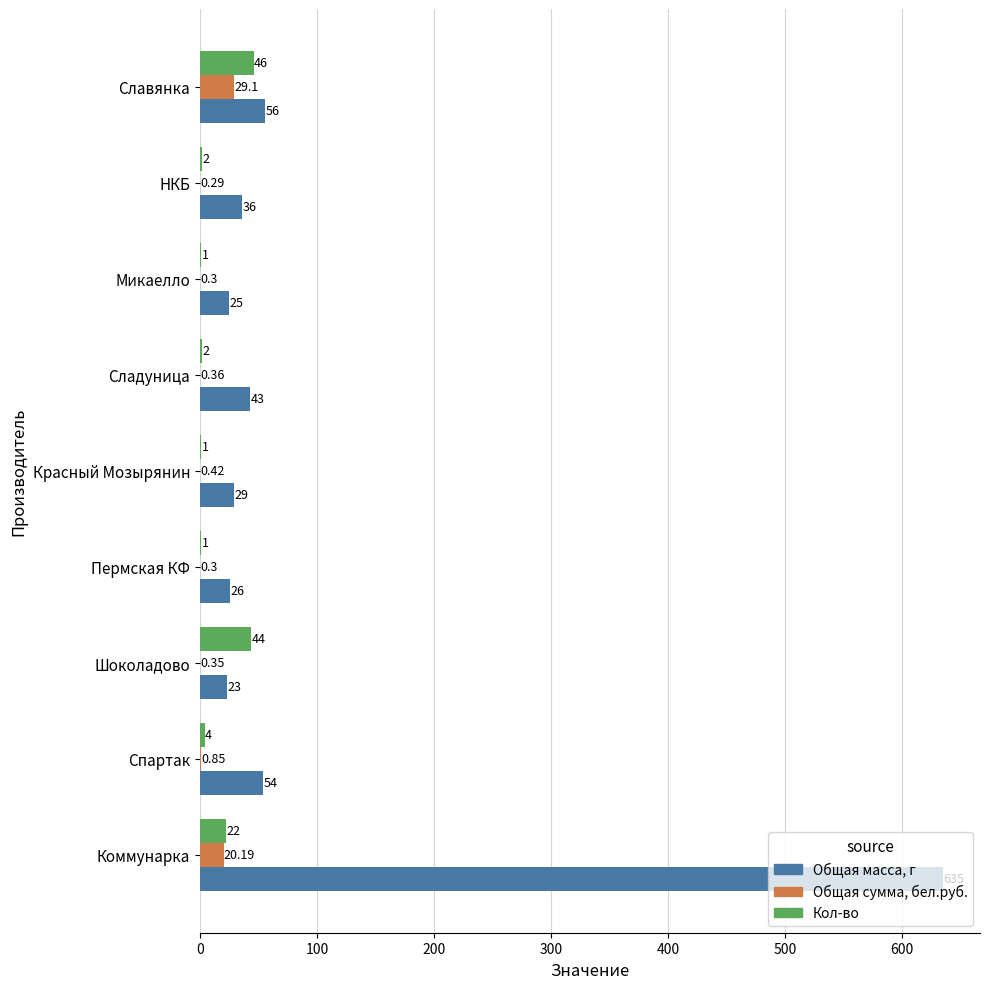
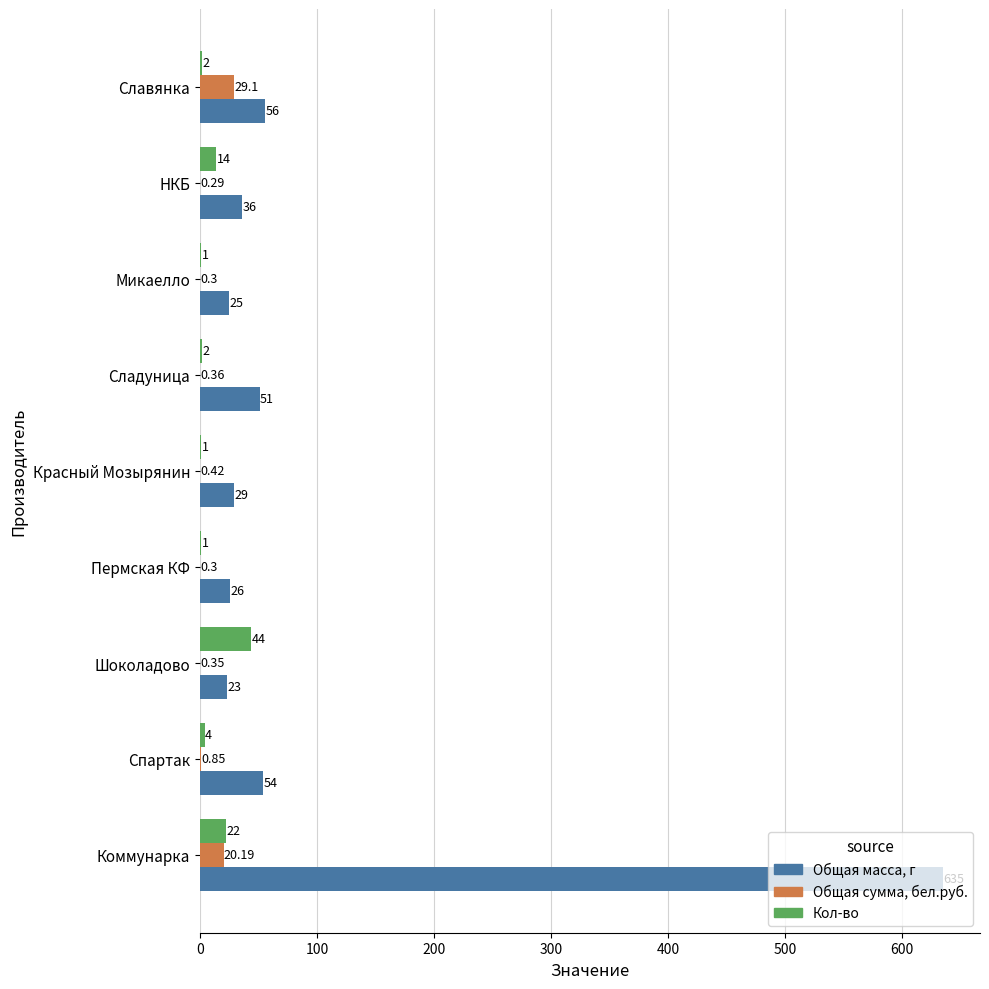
  {
    "Общая масса, г": {
      "Славянка": 56,
      "НКБ": 36,
      "Микаелло": 25,
-     "Сладуница": 43,
+     "Сладуница": 51,
      "Красный Мозырянин": 29,
      "Пермская КФ": 26,
      "Шоколадово": 23,
      "Спартак": 54
    },
    "Общая сумма, бел.руб.": {
      "Славянка": 29.1,
      "НКБ": 0.29,
      "Микаелло": 0.3,
      "Сладуница": 0.36,
      "Красный Мозырянин": 0.42,
      "Пермская КФ": 0.3,
      "Шоколадово": 0.35,
      "Спартак": 0.85,
      "Коммунарка": 20.19
    },
    "Кол-во": {
-     "Славянка": 46,
-     "НКБ": 2,
+     "Славянка": 2,
+     "НКБ": 14,
      "Микаелло": 1,
      "Сладуница": 2,
      "Красный Мозырянин": 1,
      "Пермская КФ": 1,
      "Шоколадово": 44,
      "Спартак": 4,
      "Коммунарка": 22
    }
  }
